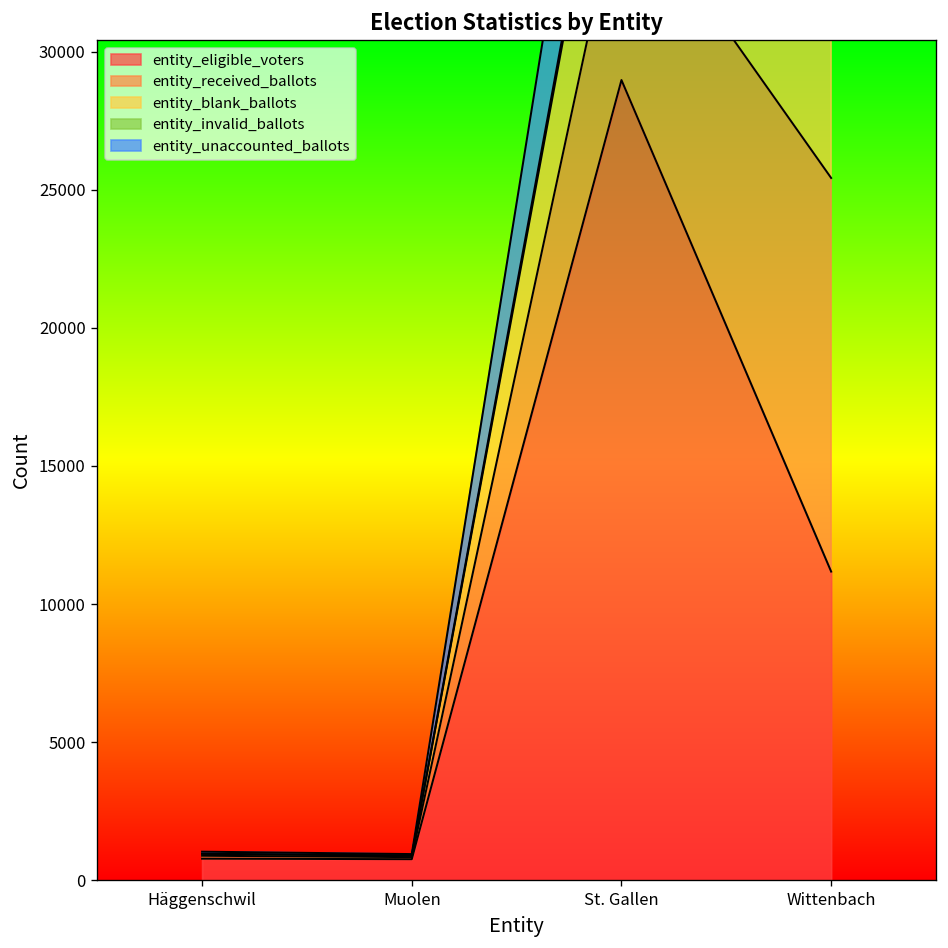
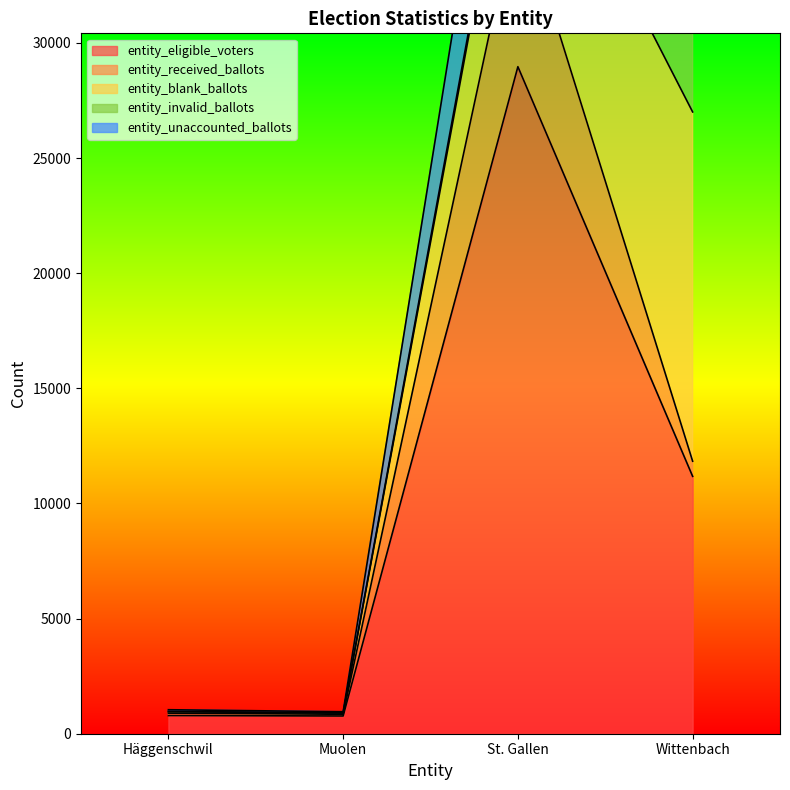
  {
    "entity_eligible_voters": {
      "St. Gallen": 29000,
      "Wittenbach": 11200
    },
    "entity_received_ballots": {
-     "Wittenbach": 14200
+     "Wittenbach": 700
    }
  }
